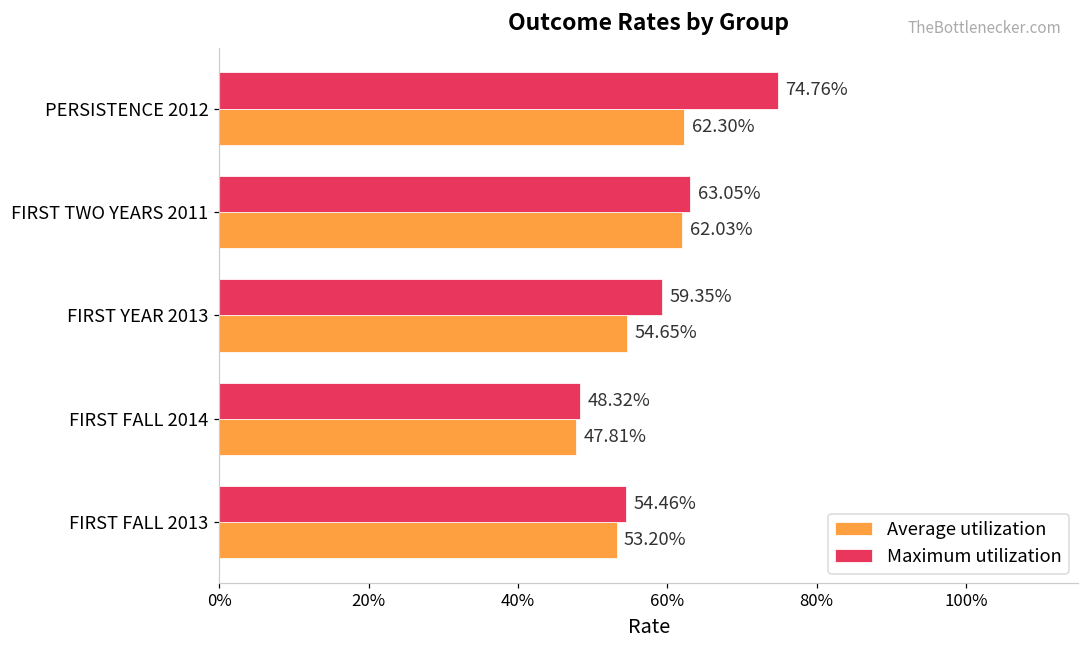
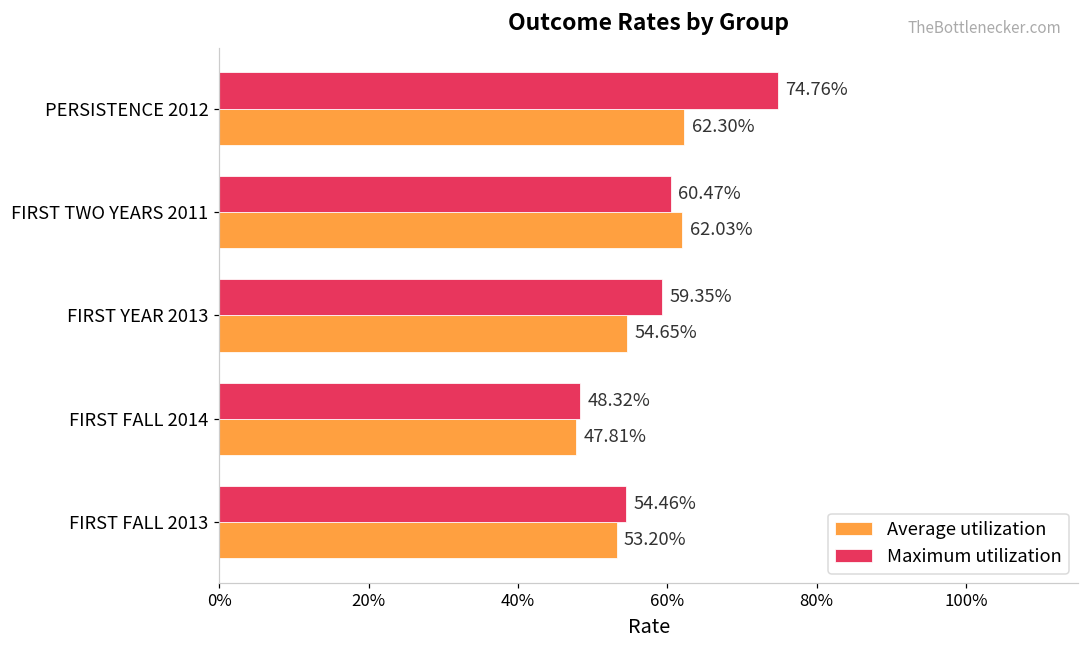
  {
    "Average utilization": {
      "PERSISTENCE 2012": "62.30%",
      "FIRST TWO YEARS 2011": "62.03%",
      "FIRST YEAR 2013": "54.65%",
      "FIRST FALL 2014": "47.81%",
      "FIRST FALL 2013": "53.20%"
    },
    "Maximum utilization": {
      "PERSISTENCE 2012": "74.76%",
-     "FIRST TWO YEARS 2011": "63.05%",
+     "FIRST TWO YEARS 2011": "60.47%",
      "FIRST YEAR 2013": "59.35%",
      "FIRST FALL 2014": "48.32%",
      "FIRST FALL 2013": "54.46%"
    }
  }
